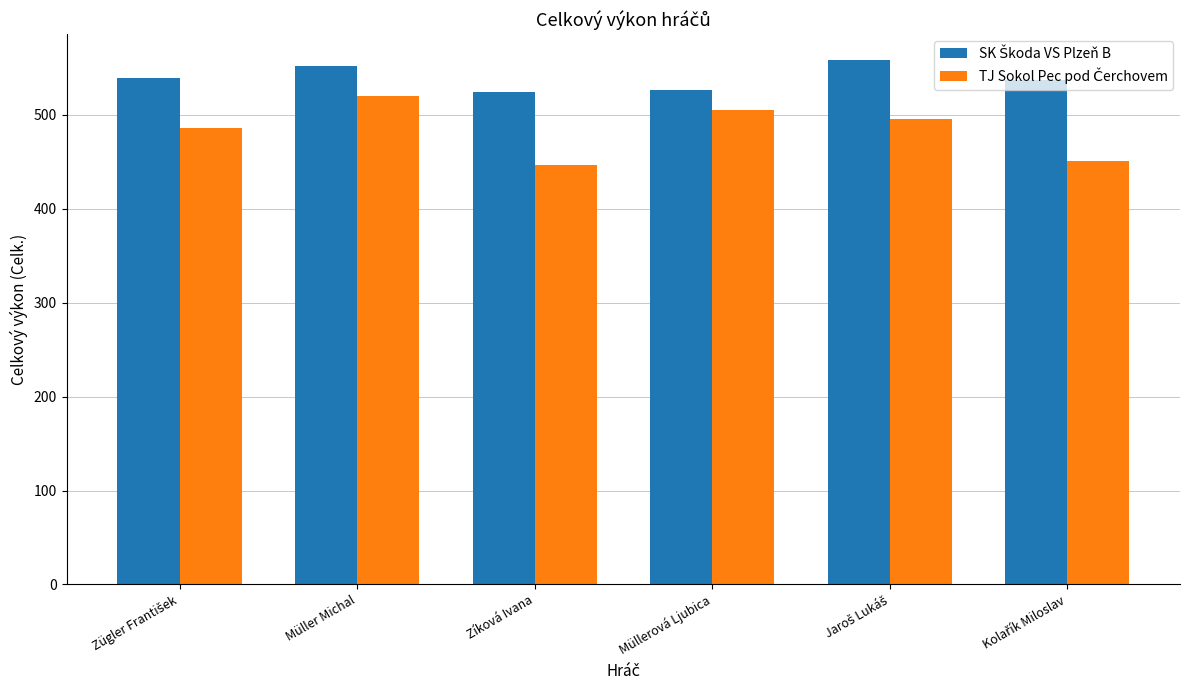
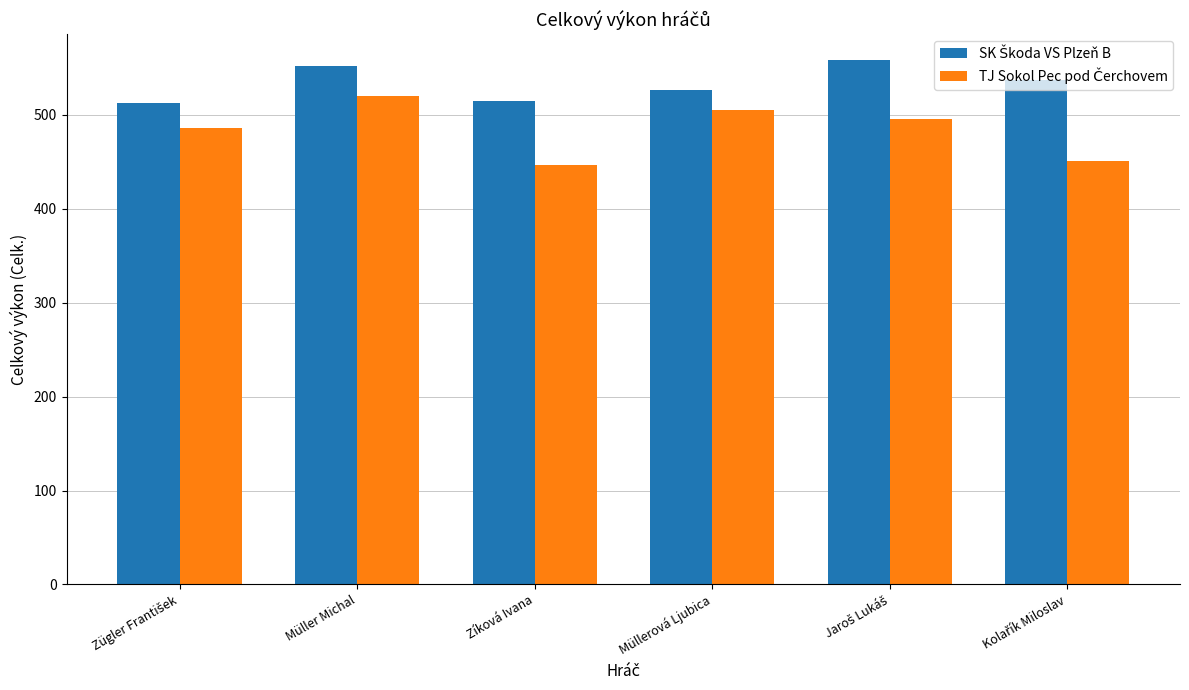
  {
    "SK Škoda VS Plzeň B": {
-     "Zügler František": 540,
+     "Zügler František": 510,
      "Müller Michal": 550,
-     "Zíková Ivana": 524,
+     "Zíková Ivana": 515,
      "Müllerová Ljubica": 530,
      "Jaroš Lukáš": 560
    },
    "TJ Sokol Pec pod Čerchovem": {
      "Zügler František": 490,
      "Müller Michal": 520,
      "Zíková Ivana": 450,
      "Müllerová Ljubica": 510,
      "Jaroš Lukáš": 500,
      "Kolařík Miloslav": 450
    }
  }
